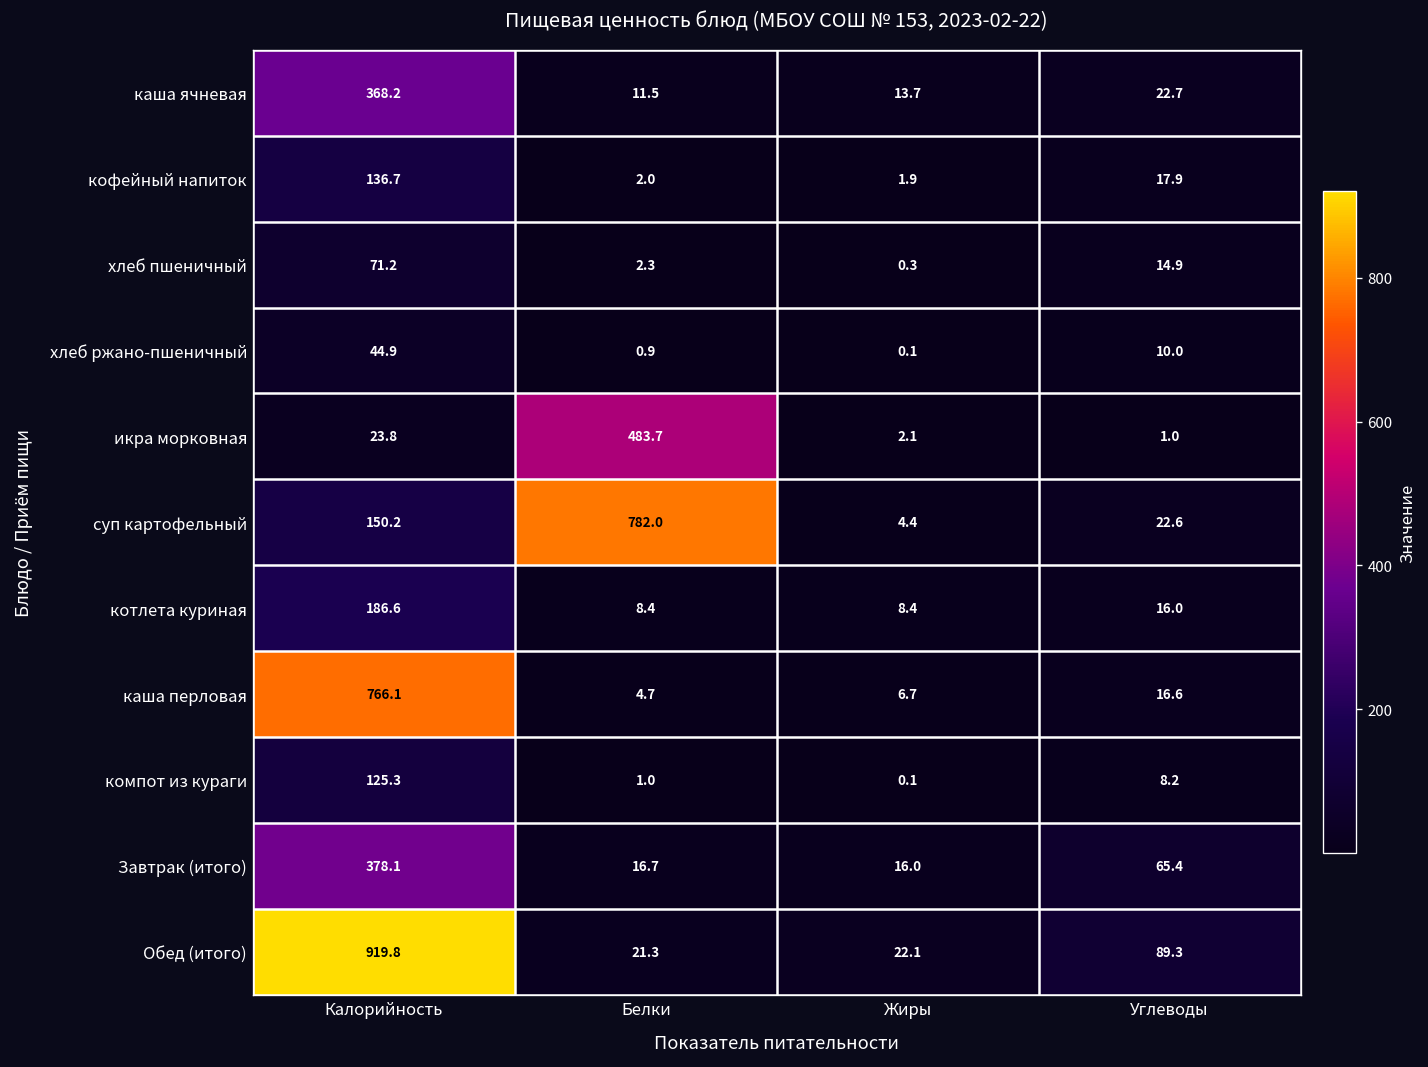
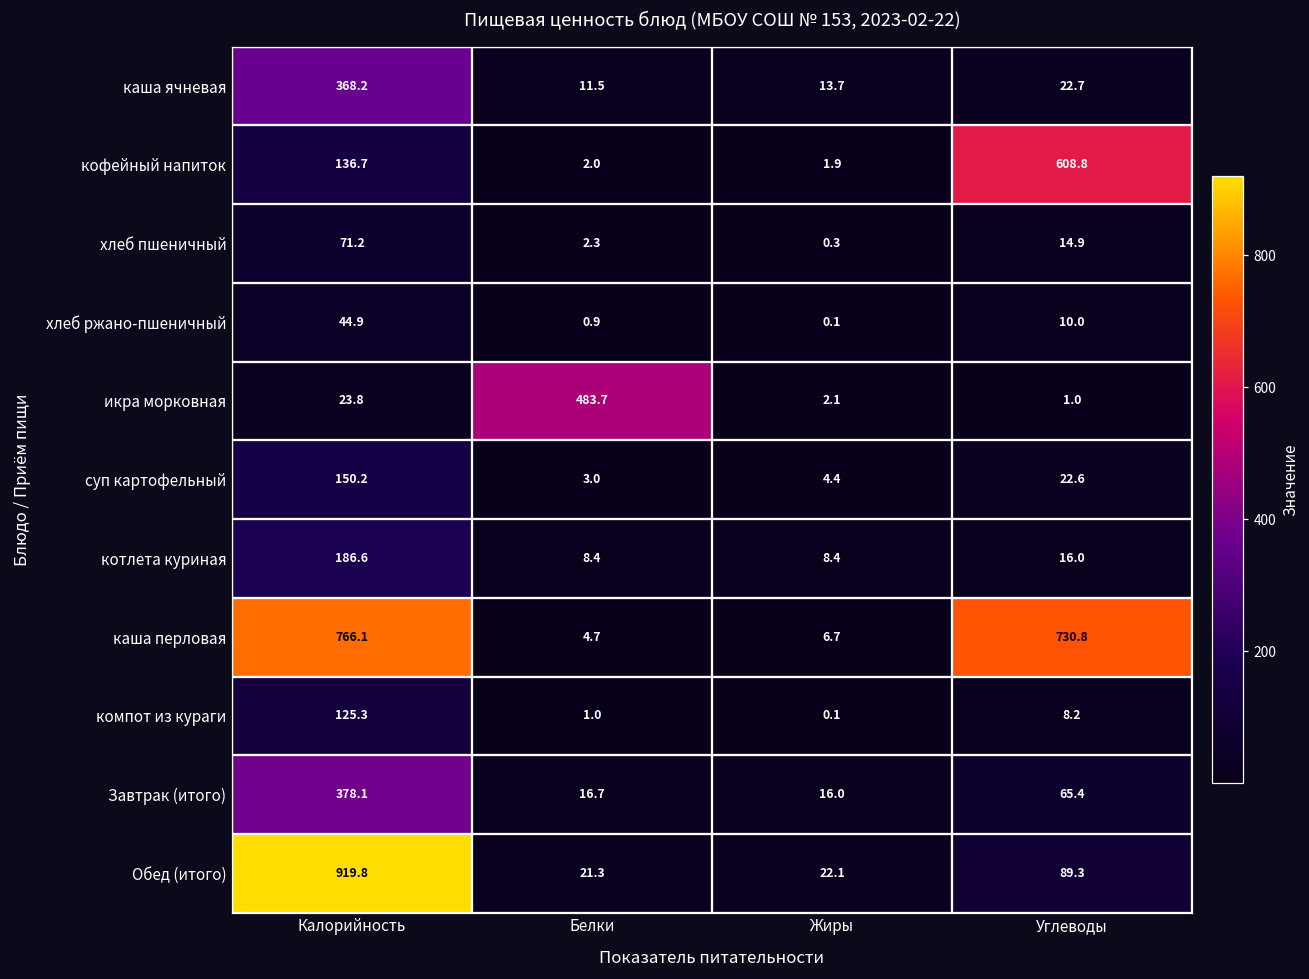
  {
    "каша ячневая": {
      "Калорийность": 368.2,
      "Белки": 11.5,
      "Жиры": 13.7,
      "Углеводы": 22.7
    },
    "кофейный напиток": {
      "Калорийность": 136.7,
      "Белки": 2.0,
      "Жиры": 1.9,
-     "Углеводы": 17.9
+     "Углеводы": 608.8
    },
    "хлеб пшеничный": {
      "Калорийность": 71.2,
      "Белки": 2.3,
      "Жиры": 0.3,
      "Углеводы": 14.9
    },
    "хлеб ржано-пшеничный": {
      "Калорийность": 44.9,
      "Белки": 0.9,
      "Жиры": 0.1,
      "Углеводы": 10.0
    },
    "икра морковная": {
      "Калорийность": 23.8,
      "Белки": 483.7,
      "Жиры": 2.1,
      "Углеводы": 1.0
    },
    "суп картофельный": {
      "Калорийность": 150.2,
-     "Белки": 782.0,
+     "Белки": 3.0,
      "Жиры": 4.4,
      "Углеводы": 22.6
    },
    "котлета куриная": {
      "Калорийность": 186.6,
      "Белки": 8.4,
      "Жиры": 8.4,
      "Углеводы": 16.0
    },
    "каша перловая": {
      "Калорийность": 766.1,
      "Белки": 4.7,
      "Жиры": 6.7,
-     "Углеводы": 16.6
+     "Углеводы": 730.8
    },
    "компот из кураги": {
      "Калорийность": 125.3,
      "Белки": 1.0,
      "Жиры": 0.1,
      "Углеводы": 8.2
    },
    "Завтрак (итого)": {
      "Калорийность": 378.1,
      "Белки": 16.7,
      "Жиры": 16.0,
      "Углеводы": 65.4
    },
    "Обед (итого)": {
      "Калорийность": 919.8,
      "Белки": 21.3,
      "Жиры": 22.1,
      "Углеводы": 89.3
    }
  }
